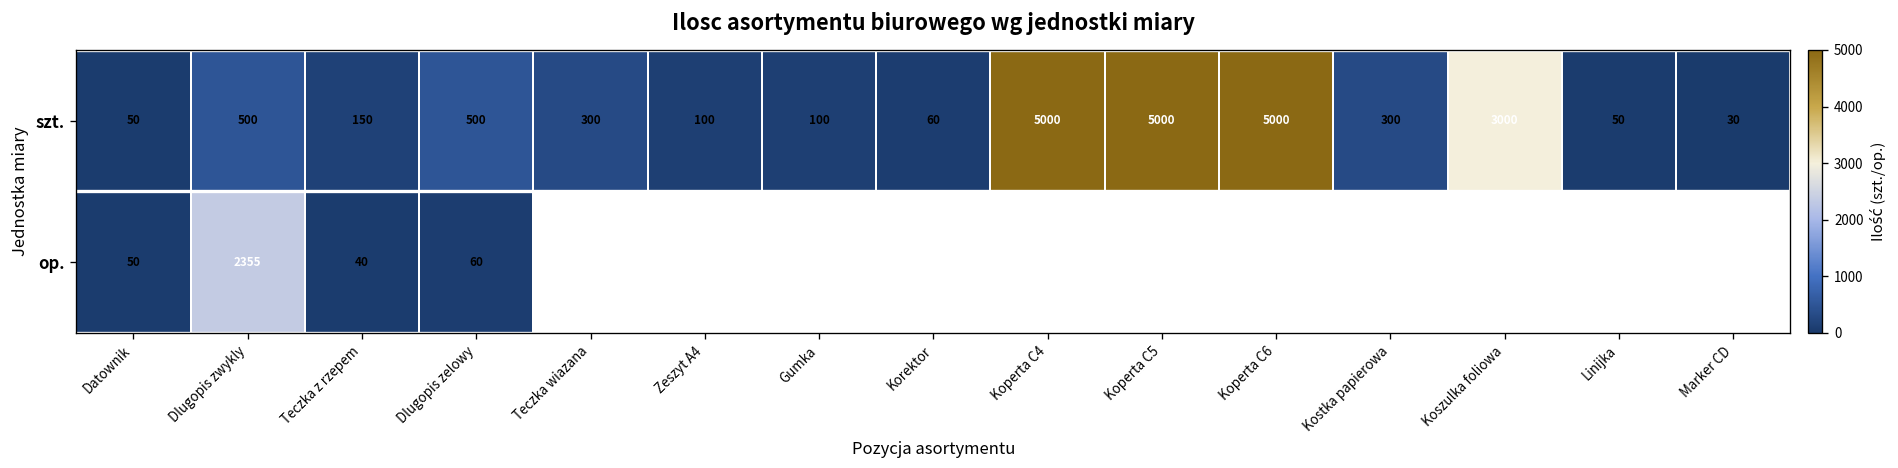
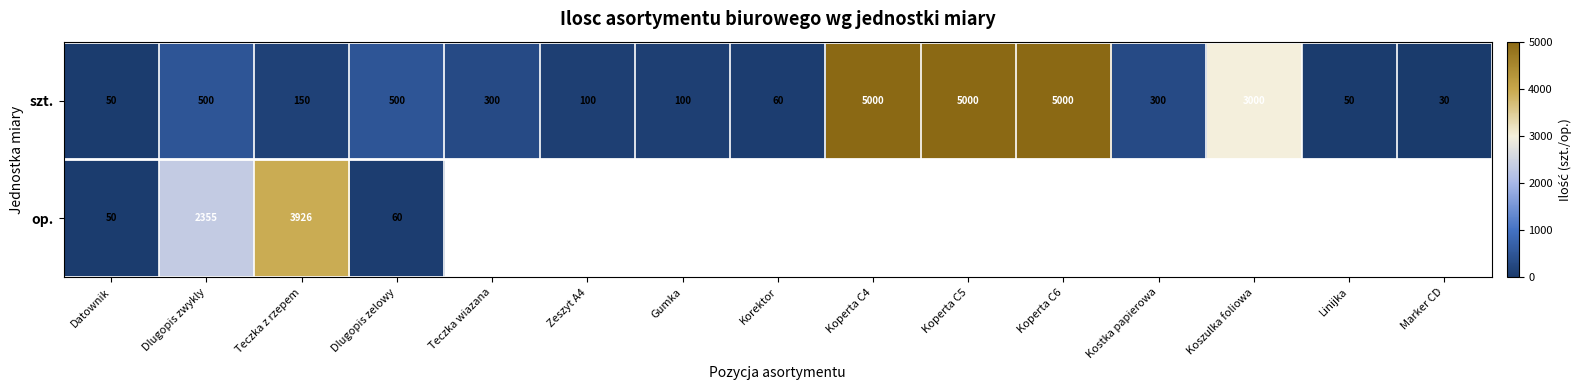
  {
    "szt.": {
      "Datownik": 50,
      "Dlugopis zwykly": 500,
      "Teczka z rzepem": 150,
      "Dlugopis zelowy": 500,
      "Teczka wiazana": 300,
      "Zeszyt A4": 100,
      "Gumka": 100,
      "Korektor": 60,
      "Koperta C4": 5000,
      "Koperta C5": 5000,
      "Koperta C6": 5000,
      "Kostka papierowa": 300,
      "Linijka": 50,
      "Marker CD": 30
    },
    "op.": {
      "Datownik": 50,
      "Dlugopis zwykly": 2355,
-     "Teczka z rzepem": 40,
+     "Teczka z rzepem": 3926,
      "Dlugopis zelowy": 60
    }
  }
